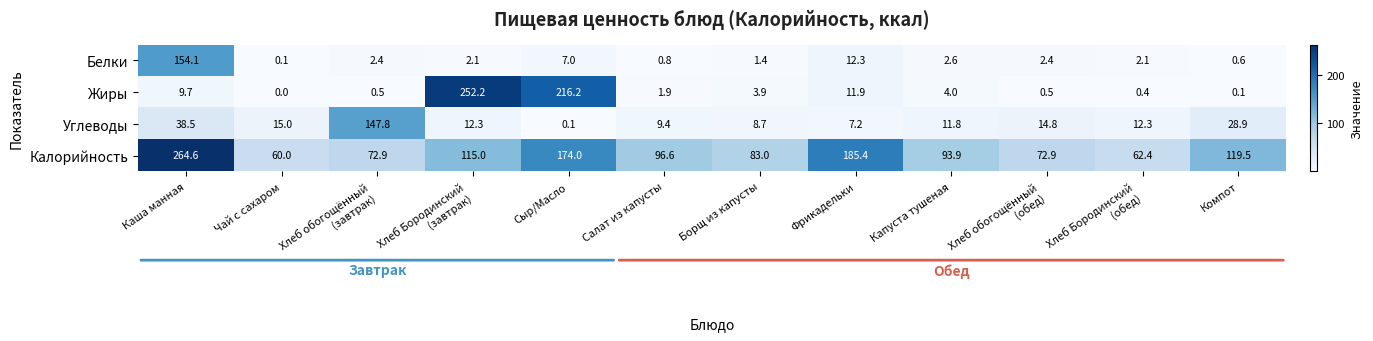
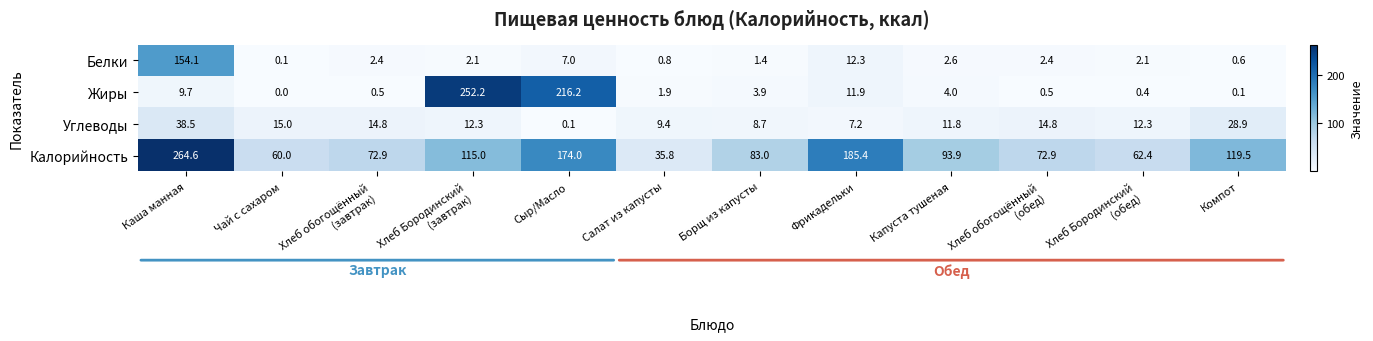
  {
    "Белки": {
      "Каша манная": 154.1,
      "Чай с сахаром": 0.1,
      "Хлеб обогощённый (завтрак)": 2.4,
      "Хлеб Бородинский (завтрак)": 2.1,
      "Сыр/Масло": 7.0,
      "Салат из капусты": 0.8,
      "Борщ из капусты": 1.4,
      "Фрикадельки": 12.3,
      "Капуста тушеная": 2.6,
      "Хлеб обогощённый (обед)": 2.4,
      "Хлеб Бородинский (обед)": 2.1,
      "Компот": 0.6
    },
    "Жиры": {
      "Каша манная": 9.7,
      "Чай с сахаром": 0.0,
      "Хлеб обогощённый (завтрак)": 0.5,
      "Хлеб Бородинский (завтрак)": 252.2,
      "Сыр/Масло": 216.2,
      "Салат из капусты": 1.9,
      "Борщ из капусты": 3.9,
      "Фрикадельки": 11.9,
      "Капуста тушеная": 4.0,
      "Хлеб обогощённый (обед)": 0.5,
      "Хлеб Бородинский (обед)": 0.4,
      "Компот": 0.1
    },
    "Углеводы": {
      "Каша манная": 38.5,
      "Чай с сахаром": 15.0,
-     "Хлеб обогощённый (завтрак)": 147.8,
+     "Хлеб обогощённый (завтрак)": 14.8,
      "Хлеб Бородинский (завтрак)": 12.3,
      "Сыр/Масло": 0.1,
      "Салат из капусты": 9.4,
      "Борщ из капусты": 8.7,
      "Фрикадельки": 7.2,
      "Капуста тушеная": 11.8,
      "Хлеб обогощённый (обед)": 14.8,
      "Хлеб Бородинский (обед)": 12.3,
      "Компот": 28.9
    },
    "Калорийность": {
      "Каша манная": 264.6,
      "Чай с сахаром": 60.0,
      "Хлеб обогощённый (завтрак)": 72.9,
      "Хлеб Бородинский (завтрак)": 115.0,
      "Сыр/Масло": 174.0,
-     "Салат из капусты": 96.6,
+     "Салат из капусты": 35.8,
      "Борщ из капусты": 83.0,
      "Фрикадельки": 185.4,
      "Капуста тушеная": 93.9,
      "Хлеб обогощённый (обед)": 72.9,
      "Хлеб Бородинский (обед)": 62.4,
      "Компот": 119.5
    }
  }
